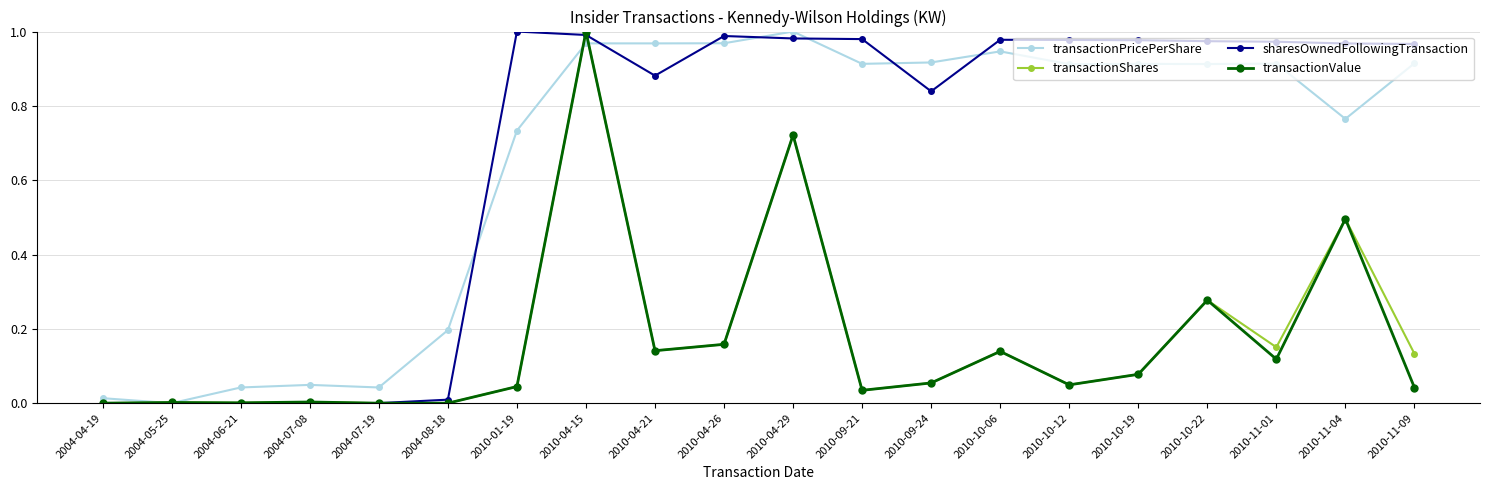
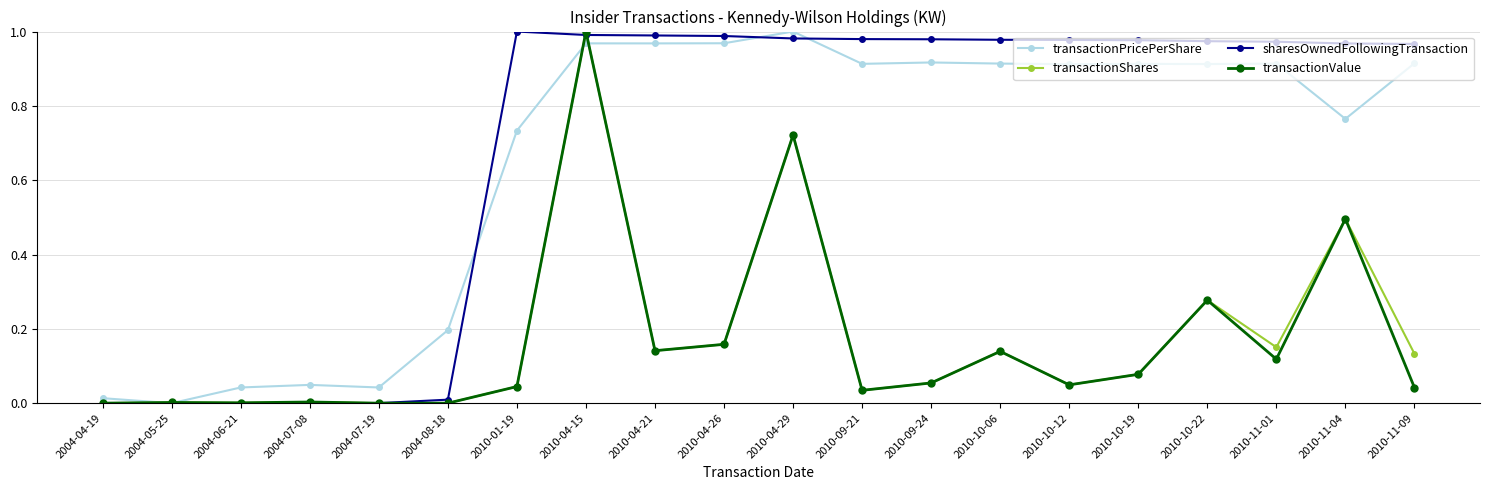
  {
    "transactionPricePerShare": {
      "2004-04-19": 0.01,
      "2004-06-21": 0.04,
      "2004-07-08": 0.05,
      "2004-07-19": 0.04,
      "2004-08-18": 0.20,
      "2010-01-19": 0.73,
      "2010-04-15": 0.97,
      "2010-04-21": 0.97,
      "2010-04-26": 0.97,
      "2010-04-29": 1.00,
      "2010-09-21": 0.91,
      "2010-09-24": 0.92,
-     "2010-10-06": 0.95,
+     "2010-10-06": 0.91,
      "2010-11-04": 0.76
    },
    "transactionShares": {
      "2010-11-01": 0.15,
      "2010-11-09": 0.13
    },
    "sharesOwnedFollowingTransaction": {
      "2004-08-18": 0.01,
      "2010-01-19": 1.00,
      "2010-04-15": 0.99,
-     "2010-04-21": 0.88,
+     "2010-04-21": 0.99,
      "2010-04-26": 0.99,
      "2010-04-29": 0.98,
      "2010-09-21": 0.98,
-     "2010-09-24": 0.84,
+     "2010-09-24": 0.98,
      "2010-10-06": 0.98
    },
    "transactionValue": {
      "2010-11-01": 0.12,
      "2010-11-09": 0.04
    }
  }
